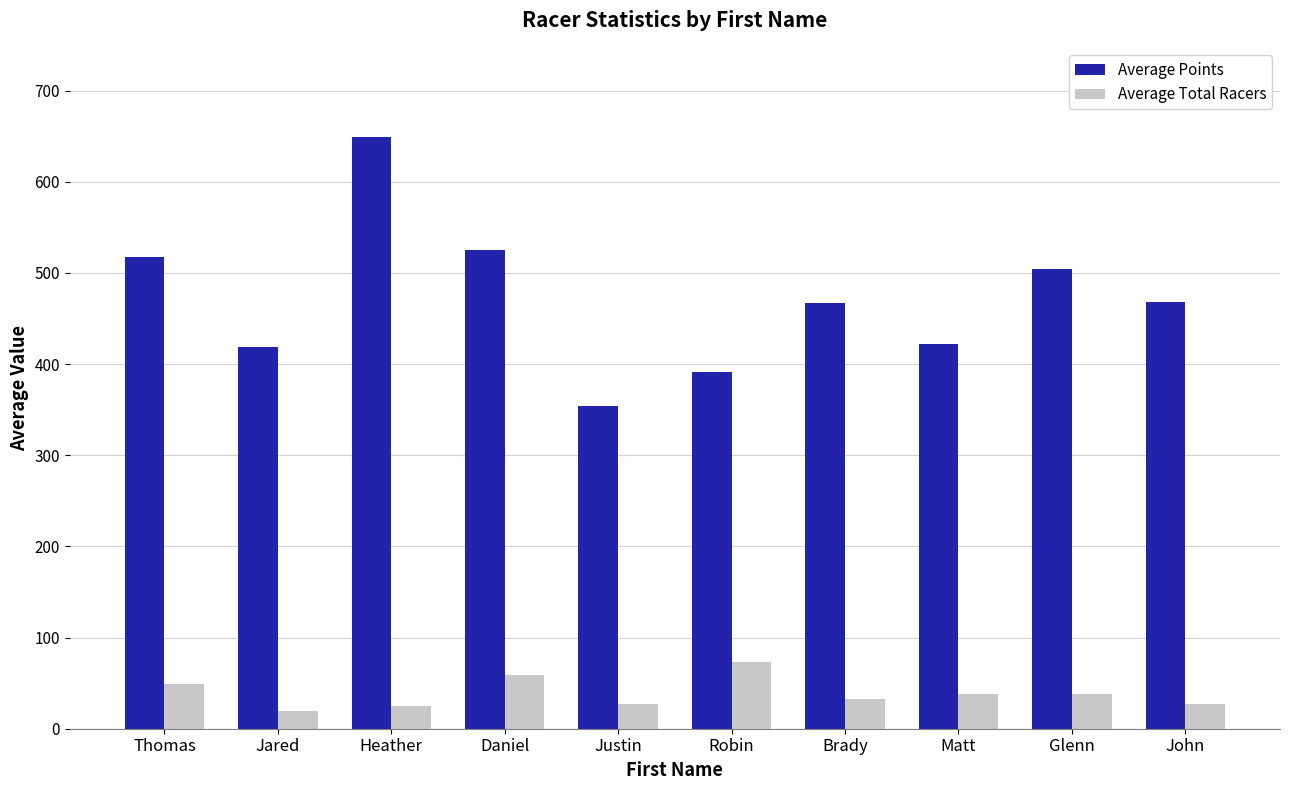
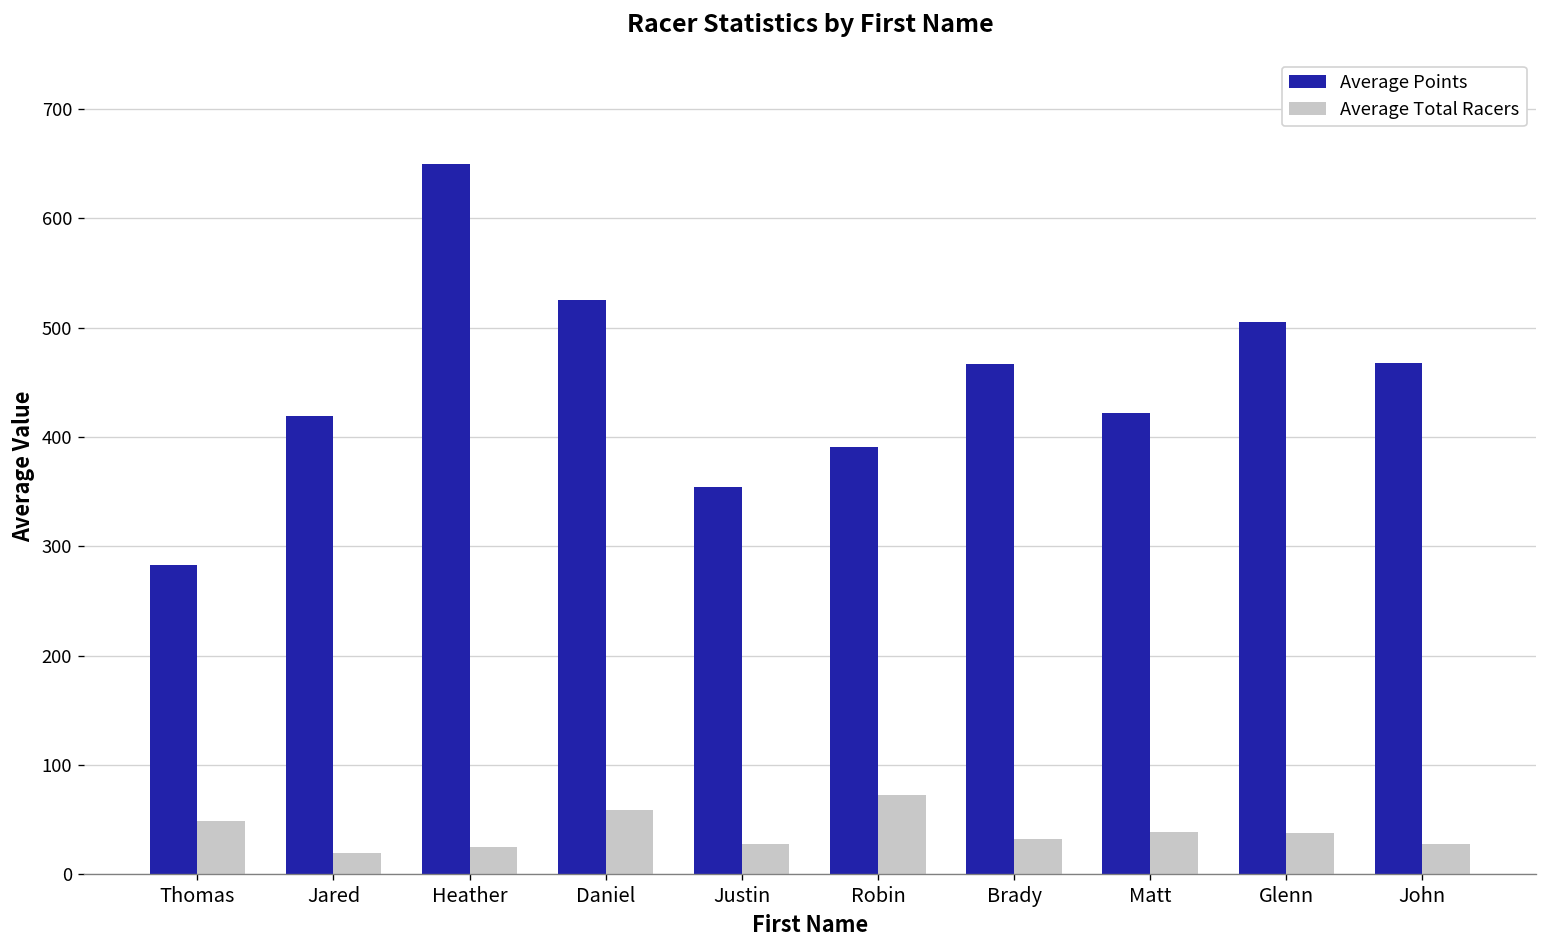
  {
    "Average Points": {
-     "Thomas": 520,
+     "Thomas": 280,
      "Jared": 420,
      "Heather": 650,
      "Daniel": 520,
      "Justin": 350,
      "Robin": 390,
      "Brady": 470,
      "Matt": 420,
      "Glenn": 500,
      "John": 470
    },
    "Average Total Racers": {
      "Thomas": 50,
      "Jared": 20,
      "Heather": 20,
      "Daniel": 60,
      "Justin": 30,
      "Robin": 70,
      "Brady": 30,
      "Matt": 40,
      "Glenn": 40,
      "John": 30
    }
  }
